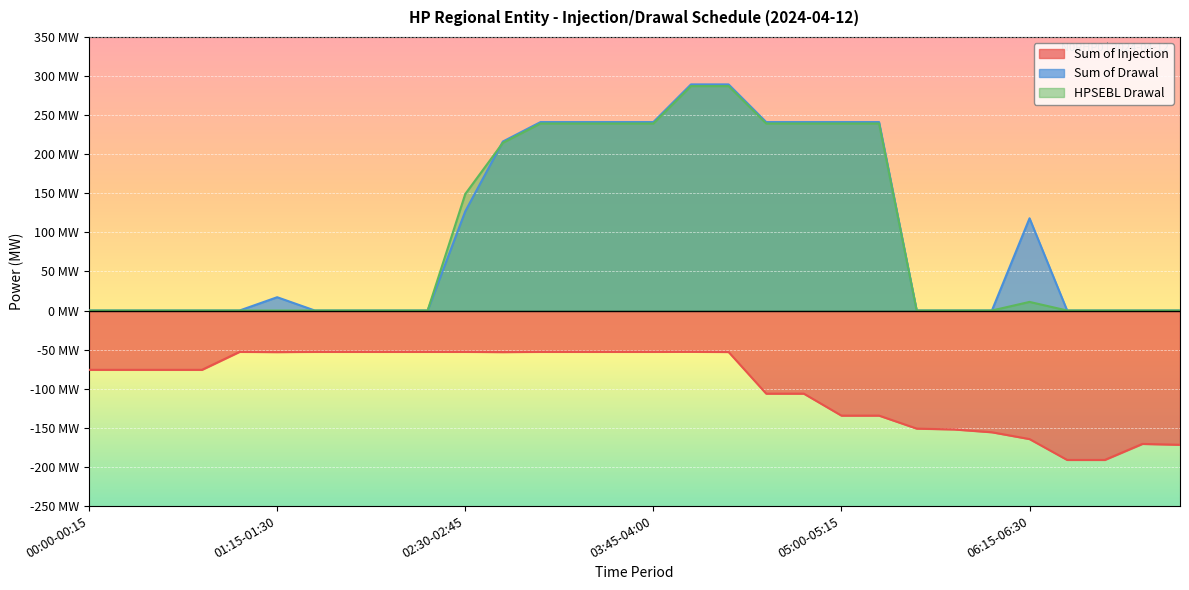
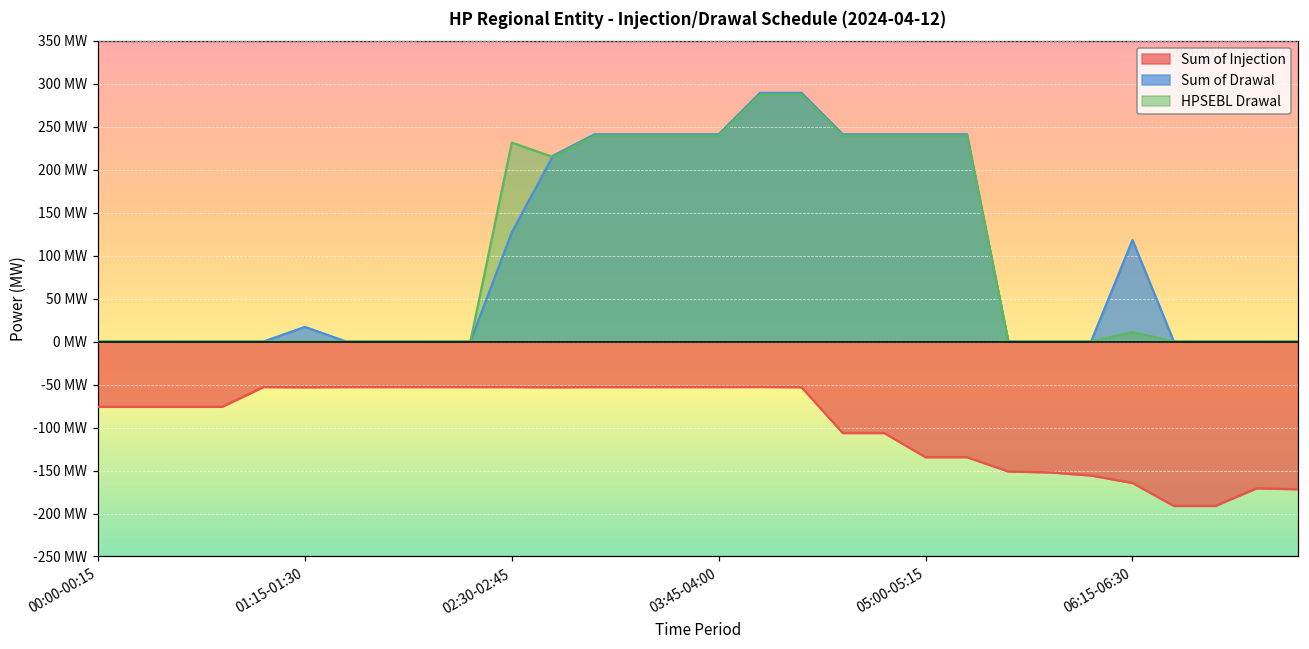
  {
    "Sum of Drawal": {
      "01:15-01:30": "20 MW",
      "02:30-02:45": "130 MW",
      "06:15-06:30": "120 MW"
    },
    "HPSEBL Drawal": {
-     "02:30-02:45": "150 MW",
+     "02:30-02:45": "230 MW",
      "06:15-06:30": "10 MW"
    }
  }
